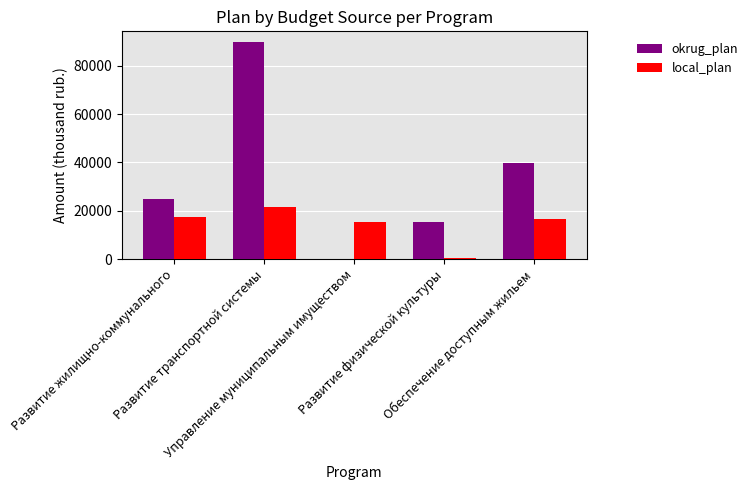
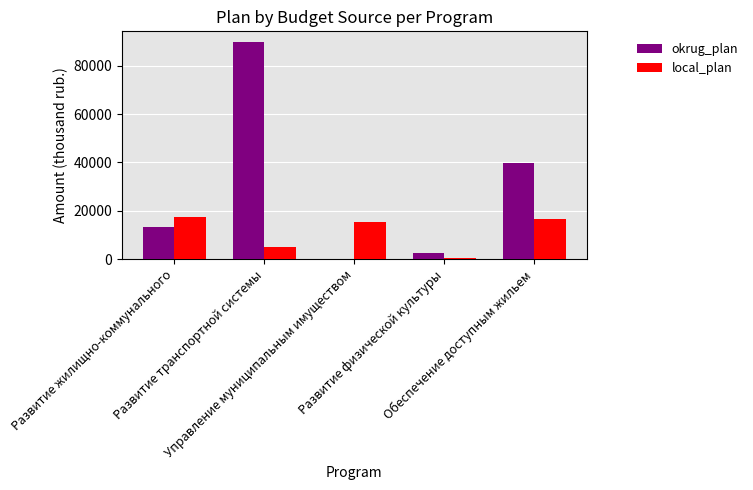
  {
    "okrug_plan": {
-     "Развитие жилищно-коммунального": 25000,
+     "Развитие жилищно-коммунального": 13000,
      "Развитие транспортной системы": 90000,
      "Управление муниципальным имуществом": 0,
-     "Развитие физической культуры": 15000,
+     "Развитие физической культуры": 3000,
      "Обеспечение доступным жильем": 40000
    },
    "local_plan": {
      "Развитие жилищно-коммунального": 17000,
-     "Развитие транспортной системы": 22000,
+     "Развитие транспортной системы": 5000,
      "Управление муниципальным имуществом": 15000,
      "Обеспечение доступным жильем": 17000
    }
  }
